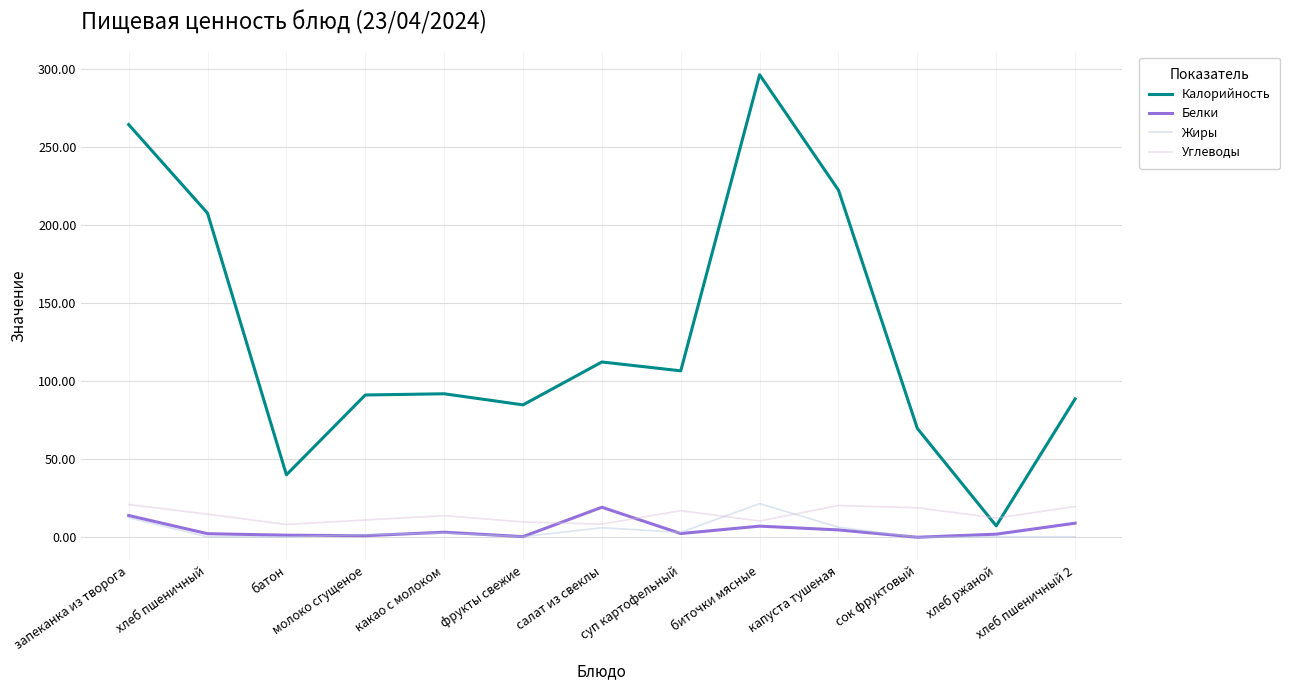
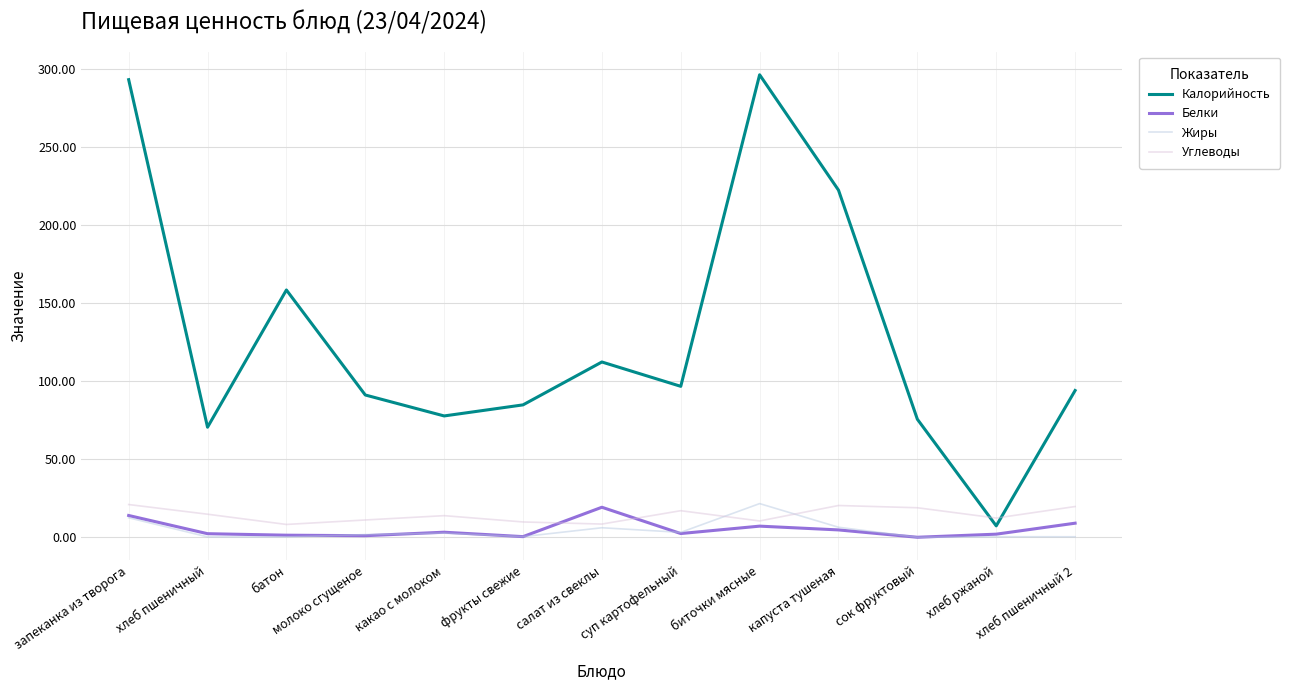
  {
    "Калорийность": {
-     "запеканка из творога": 264,
-     "хлеб пшеничный": 208,
-     "батон": 40,
+     "запеканка из творога": 293,
+     "хлеб пшеничный": 71,
+     "батон": 158,
      "молоко сгущеное": 91,
-     "какао с молоком": 92,
+     "какао с молоком": 78,
      "фрукты свежие": 85,
      "салат из свеклы": 112,
-     "суп картофельный": 107,
+     "суп картофельный": 97,
      "биточки мясные": 296,
      "капуста тушеная": 222,
-     "сок фруктовый": 70,
+     "сок фруктовый": 76,
      "хлеб ржаной": 7,
-     "хлеб пшеничный 2": 89
+     "хлеб пшеничный 2": 94
    },
    "Белки": {
      "хлеб пшеничный": 2,
      "салат из свеклы": 19,
      "биточки мясные": 7,
      "капуста тушеная": 5,
      "хлеб пшеничный 2": 9
    }
  }
